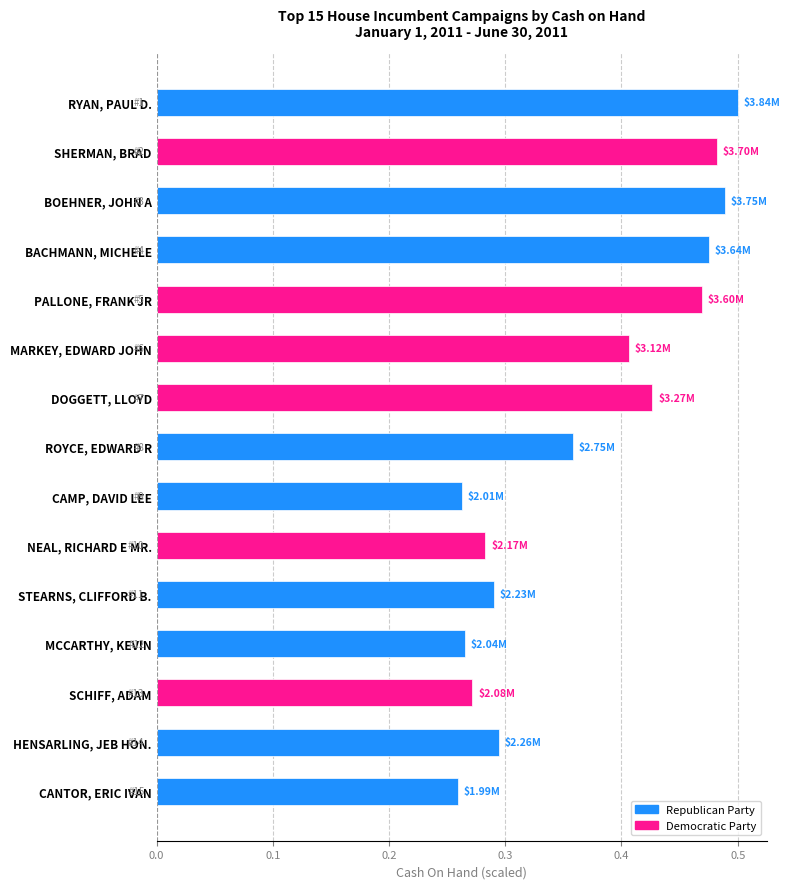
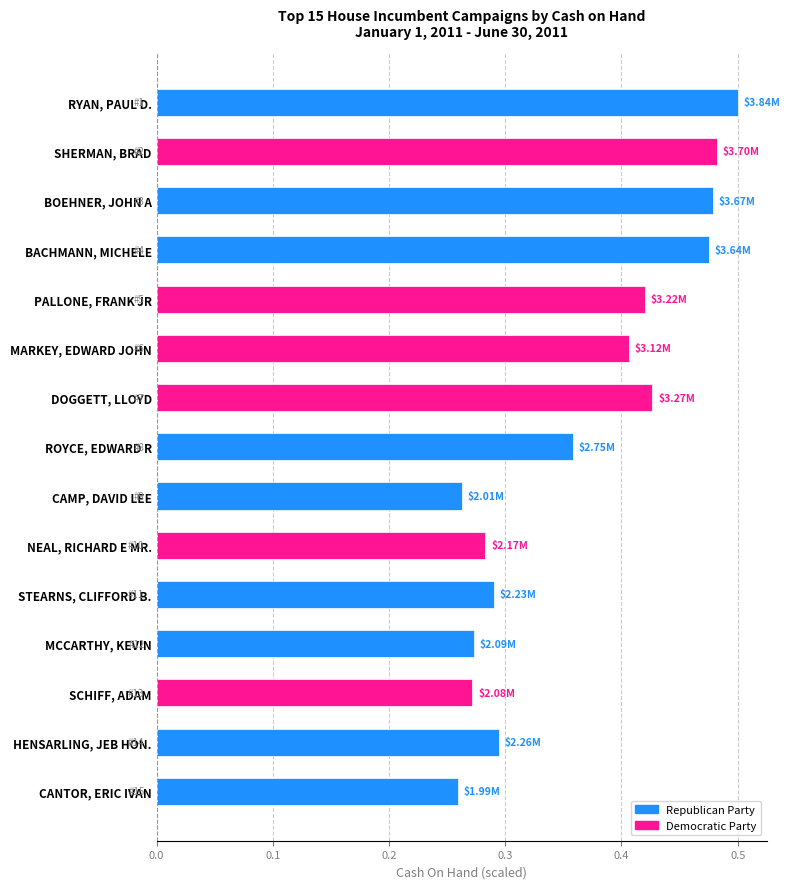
  {
-   "BOEHNER, JOHN A": "$3.75M",
-   "PALLONE, FRANK JR": "$3.60M",
-   "MCCARTHY, KEVIN": "$2.04M"
+   "BOEHNER, JOHN A": "$3.67M",
+   "PALLONE, FRANK JR": "$3.22M",
+   "MCCARTHY, KEVIN": "$2.09M"
  }
